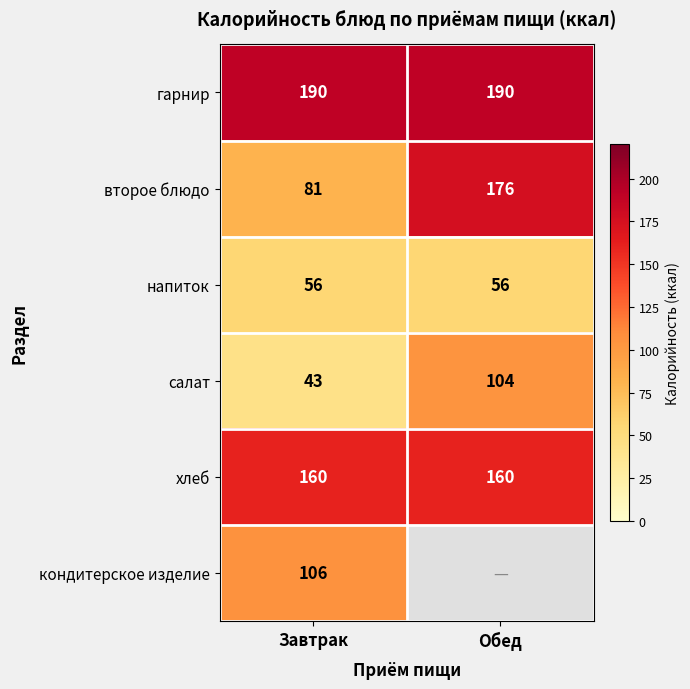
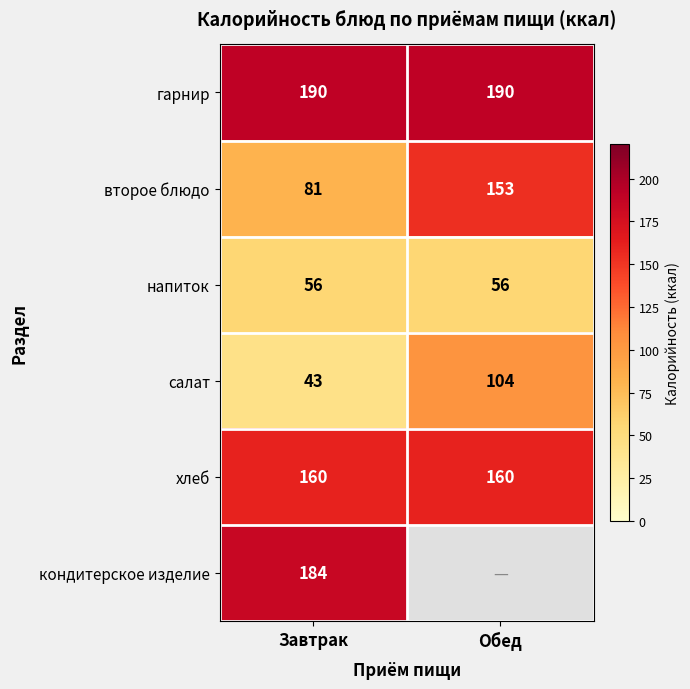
  {
    "гарнир": {
      "Завтрак": 190,
      "Обед": 190
    },
    "второе блюдо": {
      "Завтрак": 81,
-     "Обед": 176
+     "Обед": 153
    },
    "напиток": {
      "Завтрак": 56,
      "Обед": 56
    },
    "салат": {
      "Завтрак": 43,
      "Обед": 104
    },
    "хлеб": {
      "Завтрак": 160,
      "Обед": 160
    },
    "кондитерское изделие": {
-     "Завтрак": 106
+     "Завтрак": 184
    }
  }
